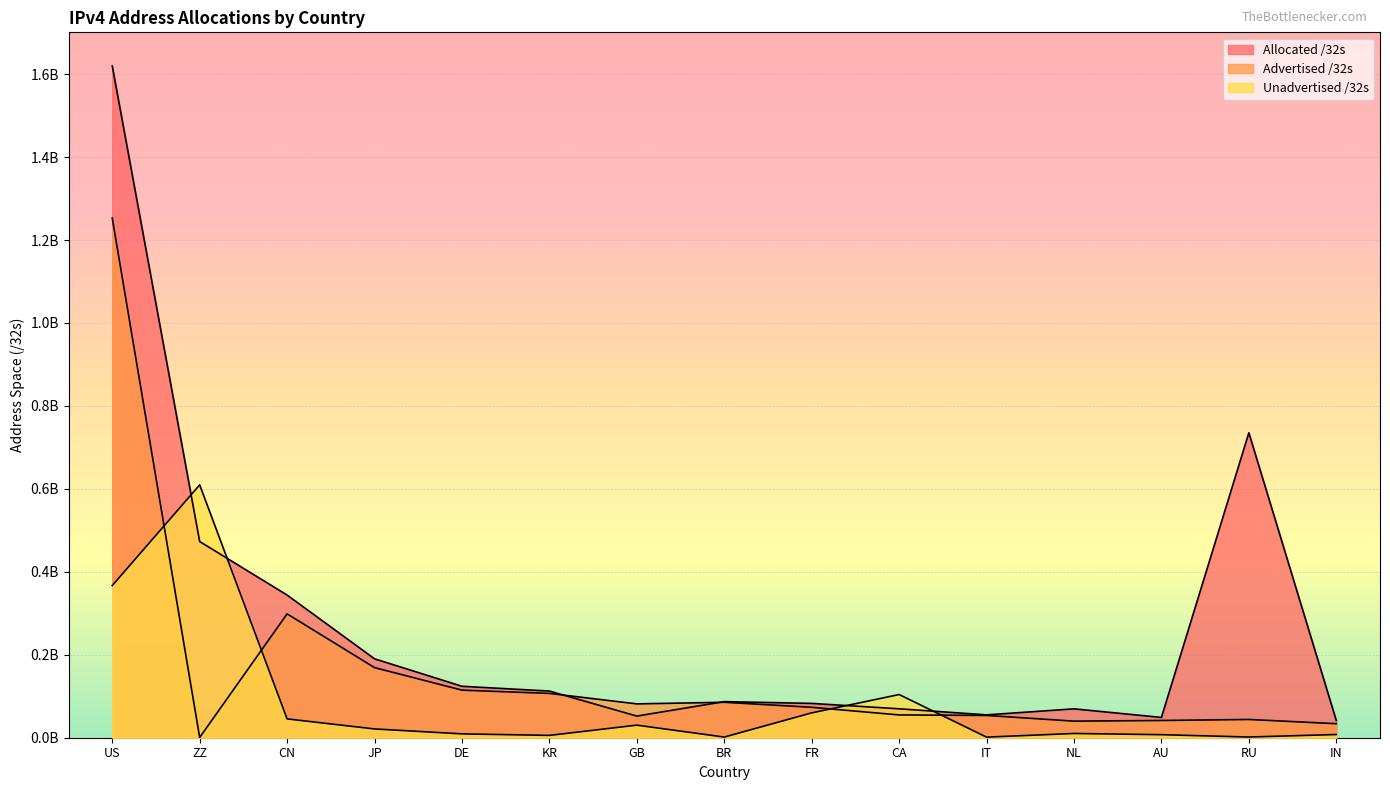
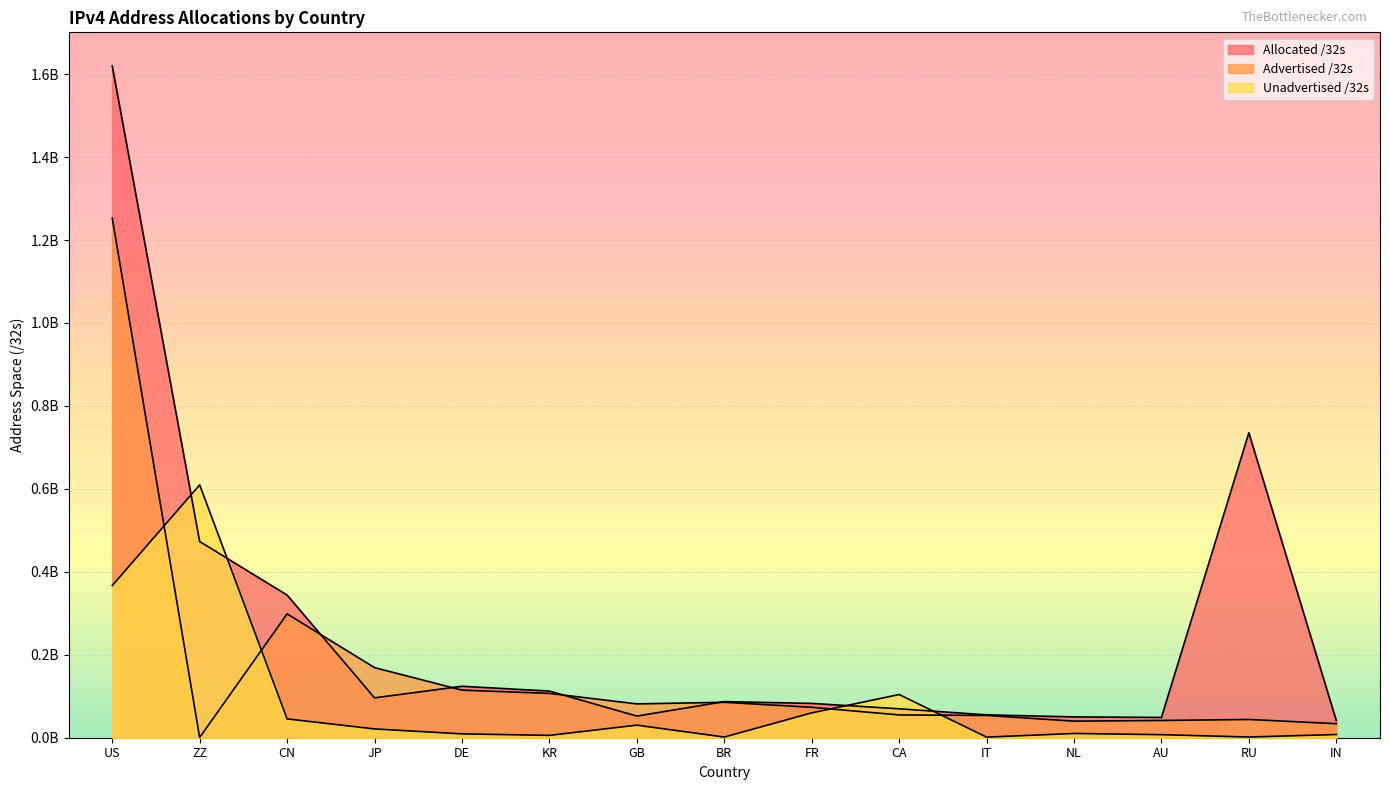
  {
    "Allocated /32s": {
      "US": 1620000000,
      "ZZ": 470000000,
      "CN": 340000000,
-     "JP": 190000000,
+     "JP": 100000000,
      "DE": 120000000,
      "GB": 50000000,
      "FR": 80000000,
      "CA": 70000000,
-     "NL": 70000000,
+     "NL": 50000000,
      "AU": 50000000,
      "RU": 740000000,
      "IN": 40000000
    },
    "Advertised /32s": {
      "US": 1250000000,
      "ZZ": 0,
      "CN": 300000000,
      "JP": 170000000,
      "DE": 110000000,
      "GB": 80000000,
      "FR": 70000000,
      "CA": 50000000,
      "NL": 40000000,
      "AU": 40000000,
      "RU": 40000000,
      "IN": 30000000
    },
    "Unadvertised /32s": {
      "US": 370000000,
      "ZZ": 610000000,
      "CN": 50000000,
      "JP": 20000000,
      "DE": 10000000,
      "KR": 10000000,
      "GB": 30000000,
      "BR": 0,
      "FR": 60000000,
      "CA": 100000000,
      "IT": 0,
      "NL": 10000000,
      "AU": 10000000,
      "RU": 0,
      "IN": 10000000
    }
  }
